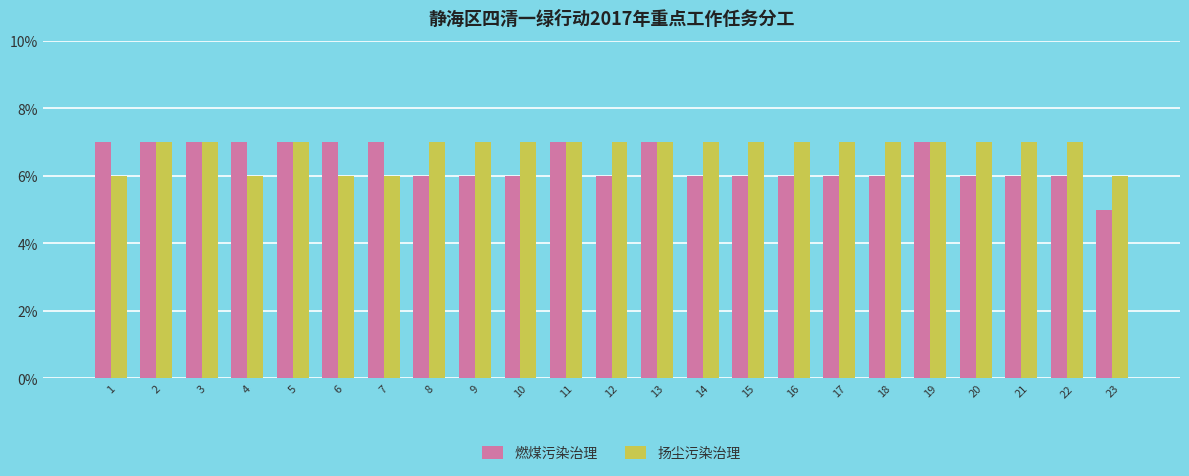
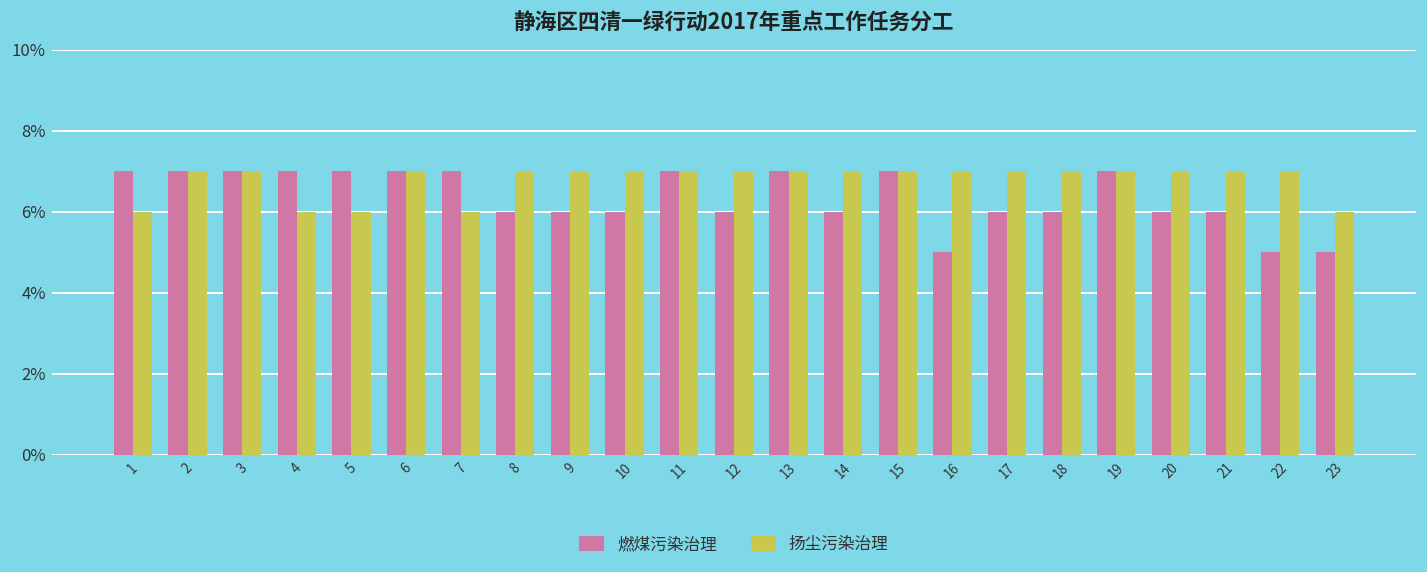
  {
    "燃煤污染治理": {
      "1": "7%",
      "2": "7%",
      "3": "7%",
      "4": "7%",
      "5": "7%",
      "6": "7%",
      "7": "7%",
      "8": "6%",
      "9": "6%",
      "10": "6%",
      "11": "7%",
      "12": "6%",
      "13": "7%",
      "14": "6%",
-     "15": "6%",
-     "16": "6%",
+     "15": "7%",
+     "16": "5%",
      "17": "6%",
      "18": "6%",
      "19": "7%",
      "20": "6%",
      "21": "6%",
-     "22": "6%",
+     "22": "5%",
      "23": "5%"
    },
    "扬尘污染治理": {
      "1": "6%",
      "2": "7%",
      "3": "7%",
      "4": "6%",
-     "5": "7%",
-     "6": "6%",
+     "5": "6%",
+     "6": "7%",
      "7": "6%",
      "8": "7%",
      "9": "7%",
      "10": "7%",
      "11": "7%",
      "12": "7%",
      "13": "7%",
      "14": "7%",
      "15": "7%",
      "16": "7%",
      "17": "7%",
      "18": "7%",
      "19": "7%",
      "20": "7%",
      "21": "7%",
      "22": "7%",
      "23": "6%"
    }
  }
